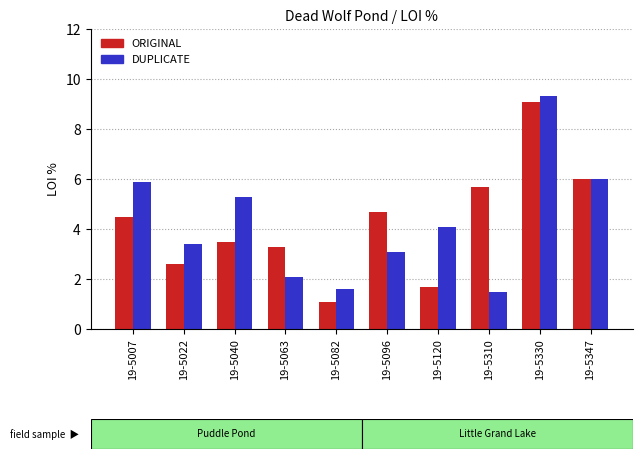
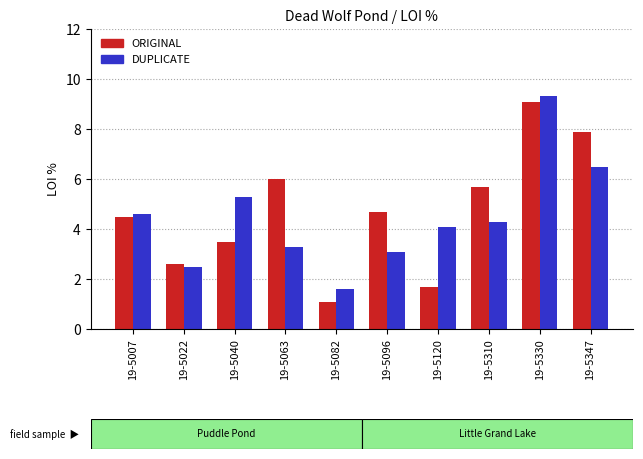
  {
    "ORIGINAL": {
      "19-5007": 4.5,
      "19-5022": 2.6,
      "19-5040": 3.5,
-     "19-5063": 3.3,
+     "19-5063": 6.0,
      "19-5082": 1.1,
      "19-5096": 4.7,
      "19-5120": 1.7,
      "19-5310": 5.7,
      "19-5330": 9.1,
-     "19-5347": 6.0
+     "19-5347": 7.9
    },
    "DUPLICATE": {
-     "19-5007": 5.9,
-     "19-5022": 3.4,
+     "19-5007": 4.6,
+     "19-5022": 2.5,
      "19-5040": 5.3,
-     "19-5063": 2.1,
+     "19-5063": 3.3,
      "19-5082": 1.6,
      "19-5096": 3.1,
      "19-5120": 4.1,
-     "19-5310": 1.5,
+     "19-5310": 4.3,
      "19-5330": 9.3,
-     "19-5347": 6.0
+     "19-5347": 6.5
    }
  }
